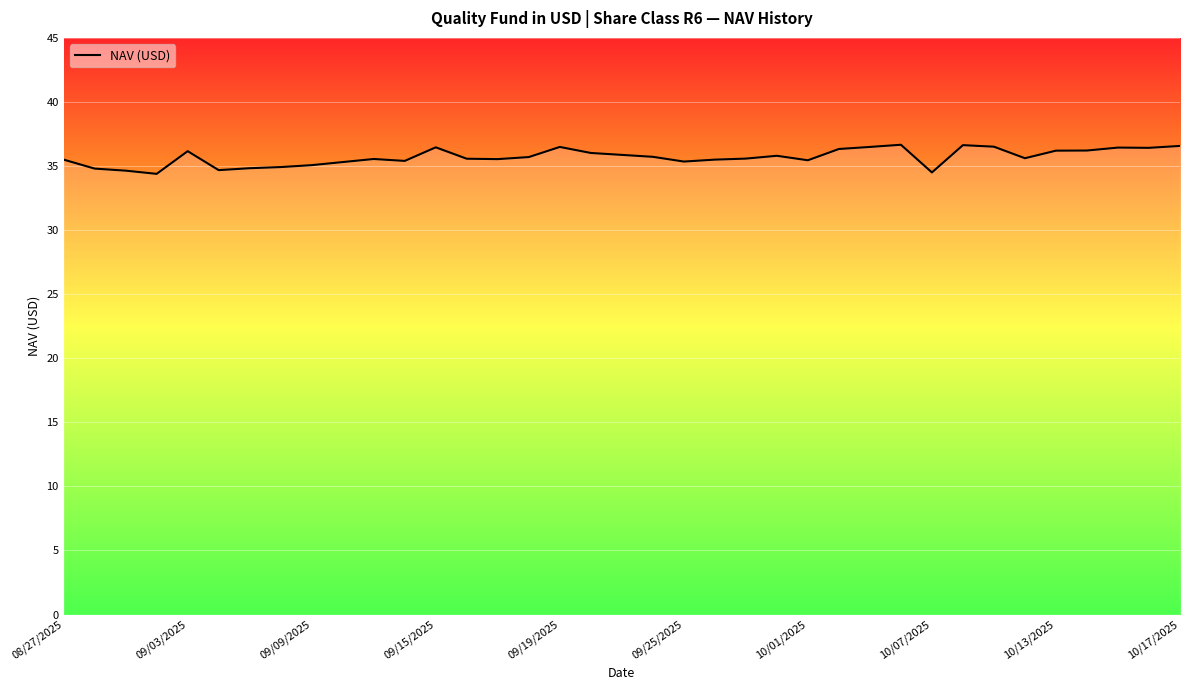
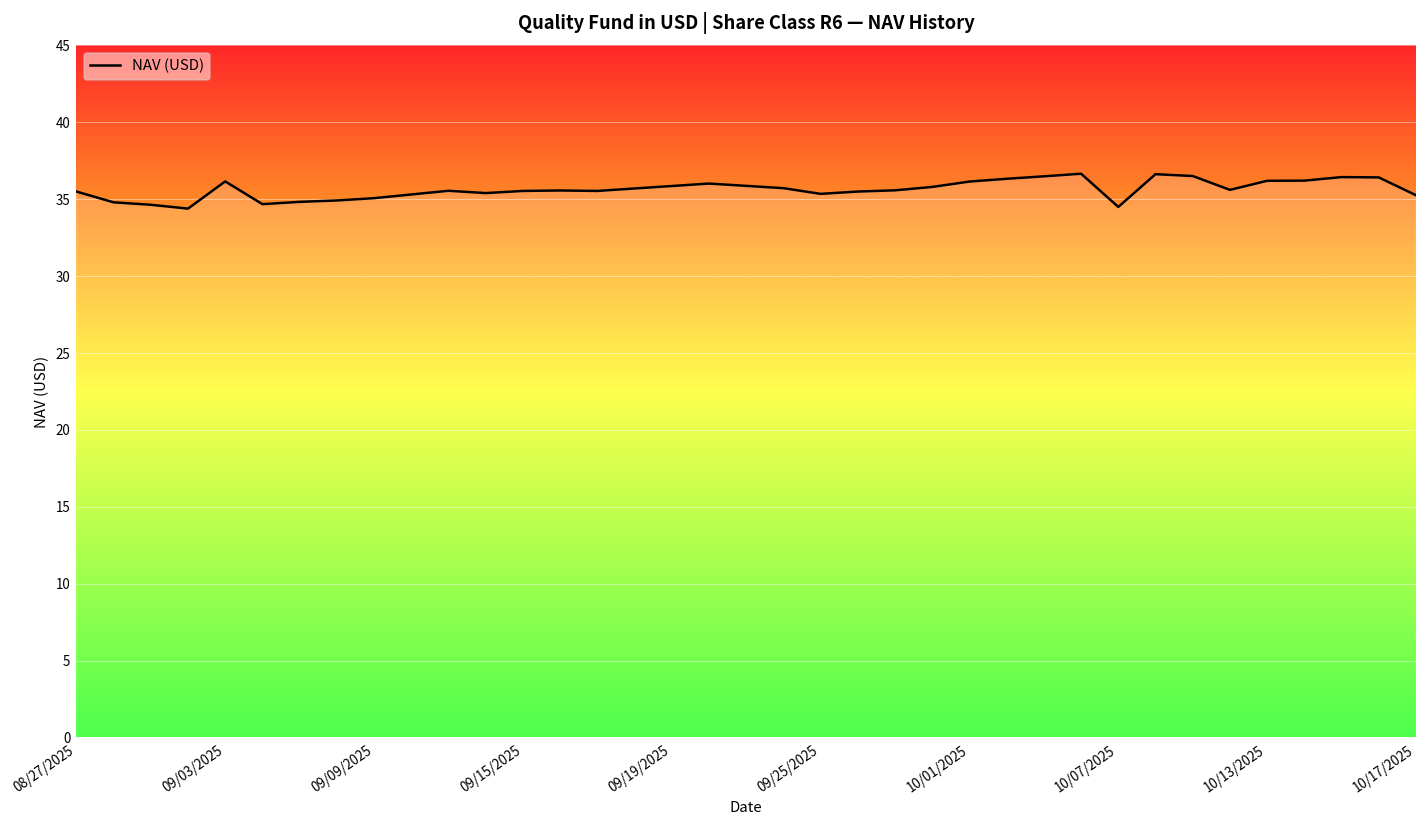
  {
    "08/27/2025": 35.5,
    "09/03/2025": 36.2,
    "09/09/2025": 35.1,
-   "09/15/2025": 36.5,
-   "09/19/2025": 36.5,
+   "09/15/2025": 35.5,
+   "09/19/2025": 35.9,
    "09/25/2025": 35.4,
-   "10/01/2025": 35.5,
+   "10/01/2025": 36.2,
    "10/07/2025": 34.5,
    "10/13/2025": 36.2,
-   "10/17/2025": 36.6
+   "10/17/2025": 35.3
  }
